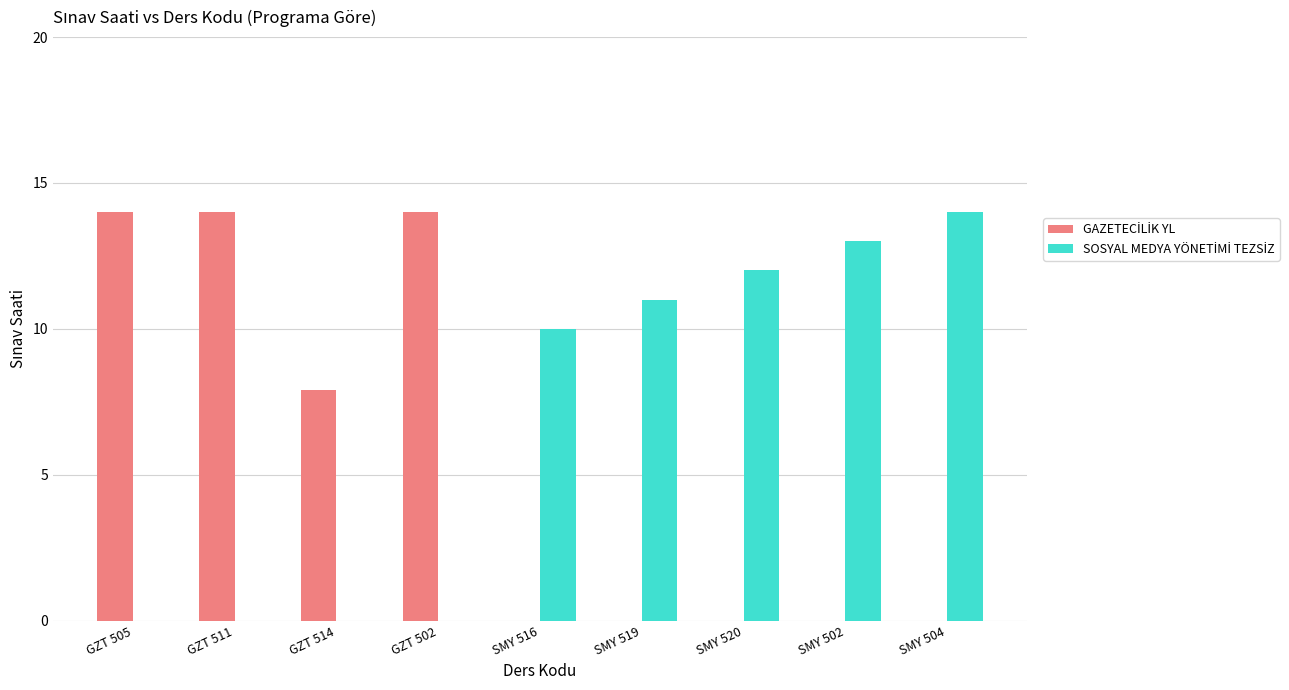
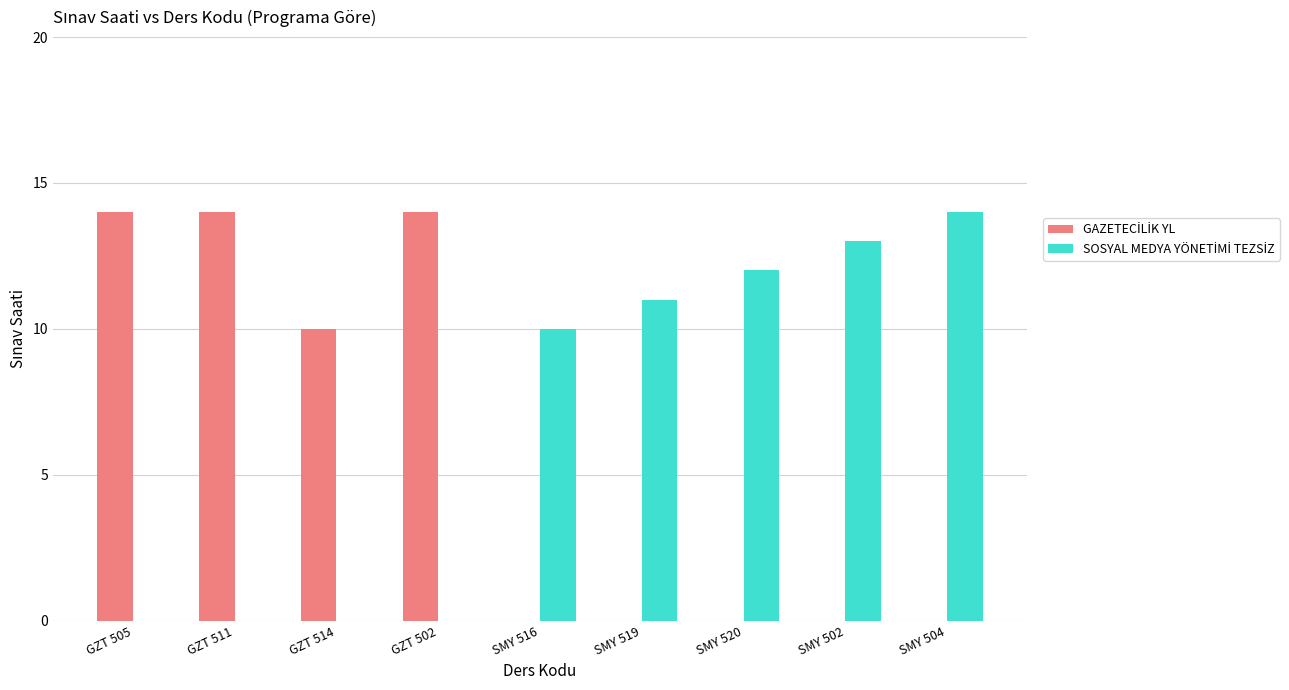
  {
    "GAZETECİLİK YL": {
      "GZT 505": 14.0,
      "GZT 511": 14.0,
-     "GZT 514": 7.9,
+     "GZT 514": 10.0,
      "GZT 502": 14.0,
      "SMY 516": 0.0,
      "SMY 519": 0.0,
      "SMY 520": 0.0,
      "SMY 502": 0.0,
      "SMY 504": 0.0
    },
    "SOSYAL MEDYA YÖNETİMİ TEZSİZ": {
      "GZT 505": 0.0,
      "GZT 511": 0.0,
      "GZT 514": 0.0,
      "GZT 502": 0.0,
      "SMY 516": 10.0,
      "SMY 519": 11.0,
      "SMY 520": 12.0,
      "SMY 502": 13.0,
      "SMY 504": 14.0
    }
  }
